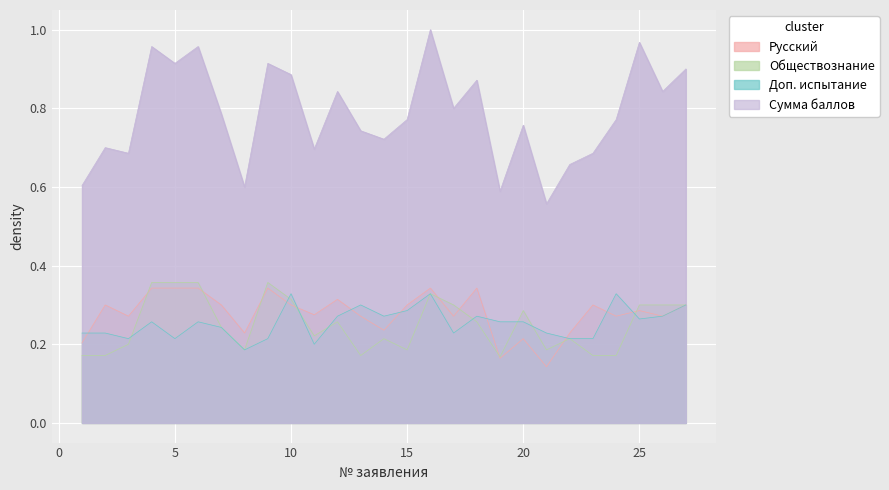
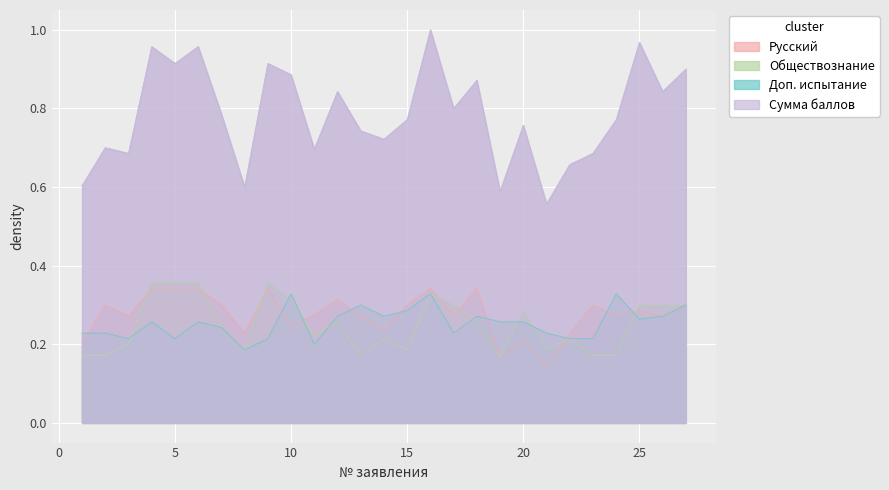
  {
    "Русский": {
      "5": 0.34,
-     "10": 0.30,
+     "10": 0.25,
      "15": 0.30,
      "20": 0.21,
      "25": 0.29
    },
    "Обществознание": {
      "5": 0.36,
      "10": 0.31,
      "15": 0.19,
      "20": 0.29,
      "25": 0.30
    },
    "Доп. испытание": {
      "5": 0.21,
      "10": 0.33,
      "15": 0.29,
      "20": 0.26,
      "25": 0.26
    },
    "Сумма баллов": {
      "5": 0.91,
      "10": 0.89,
      "15": 0.77,
      "20": 0.76,
      "25": 0.97
    }
  }
